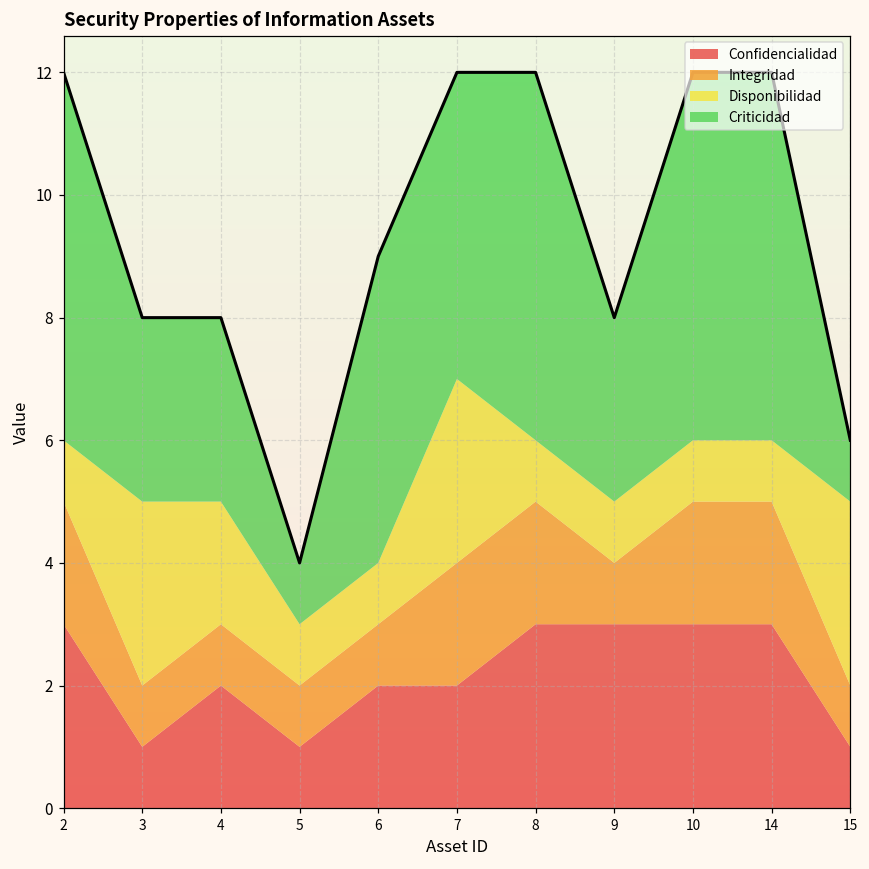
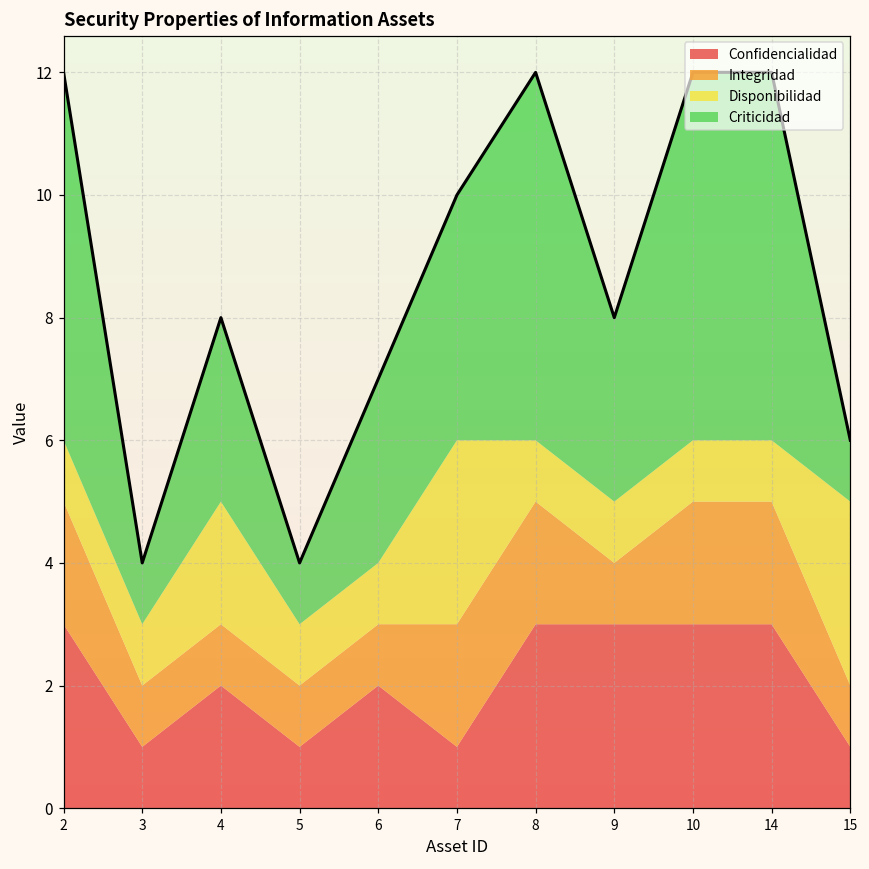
  {
    "Confidencialidad": {
      "2": 3,
      "3": 1,
      "4": 2,
      "5": 1,
      "6": 2,
-     "7": 2,
+     "7": 1,
      "8": 3,
      "9": 3,
      "10": 3,
      "14": 3,
      "15": 1
    },
    "Integridad": {
      "2": 2,
      "3": 1,
      "4": 1,
      "5": 1,
      "6": 1,
      "7": 2,
      "8": 2,
      "9": 1,
      "10": 2,
      "14": 2,
      "15": 1
    },
    "Disponibilidad": {
      "2": 1,
-     "3": 3,
+     "3": 1,
      "4": 2,
      "5": 1,
      "6": 1,
      "7": 3,
      "8": 1,
      "9": 1,
      "10": 1,
      "14": 1,
      "15": 3
    },
    "Criticidad": {
      "2": 6,
-     "3": 3,
+     "3": 1,
      "4": 3,
      "5": 1,
-     "6": 5,
-     "7": 5,
+     "6": 3,
+     "7": 4,
      "8": 6,
      "9": 3,
      "15": 1
    }
  }
